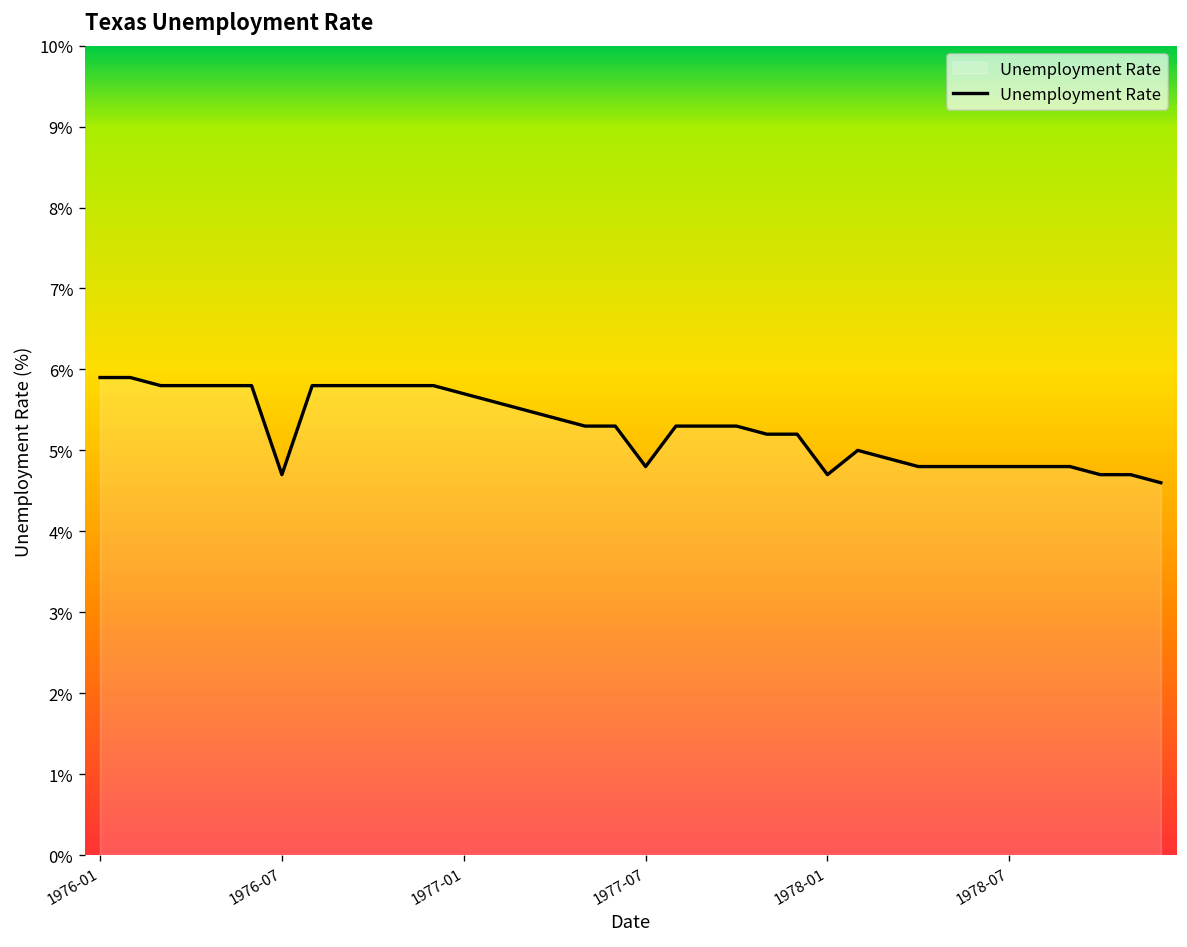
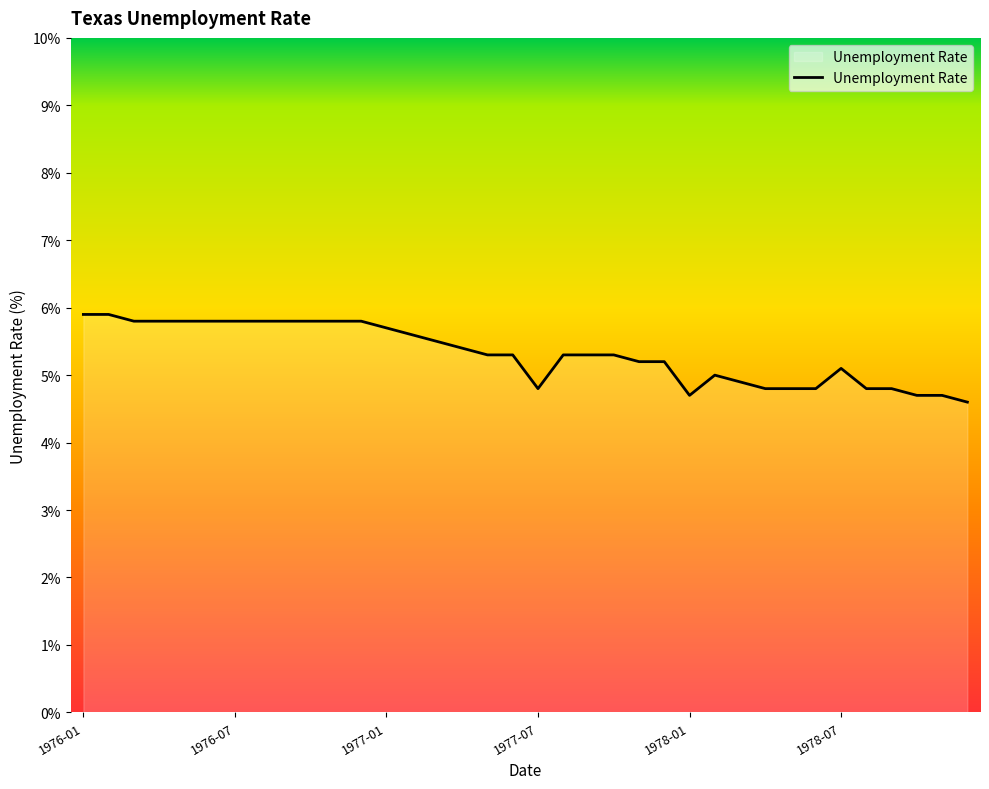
  {
    "1976-01": "5.9%",
-   "1976-07": "4.7%",
+   "1976-07": "5.8%",
    "1977-01": "5.7%",
    "1977-07": "4.8%",
    "1978-01": "4.7%",
-   "1978-07": "4.8%"
+   "1978-07": "5.1%"
  }
